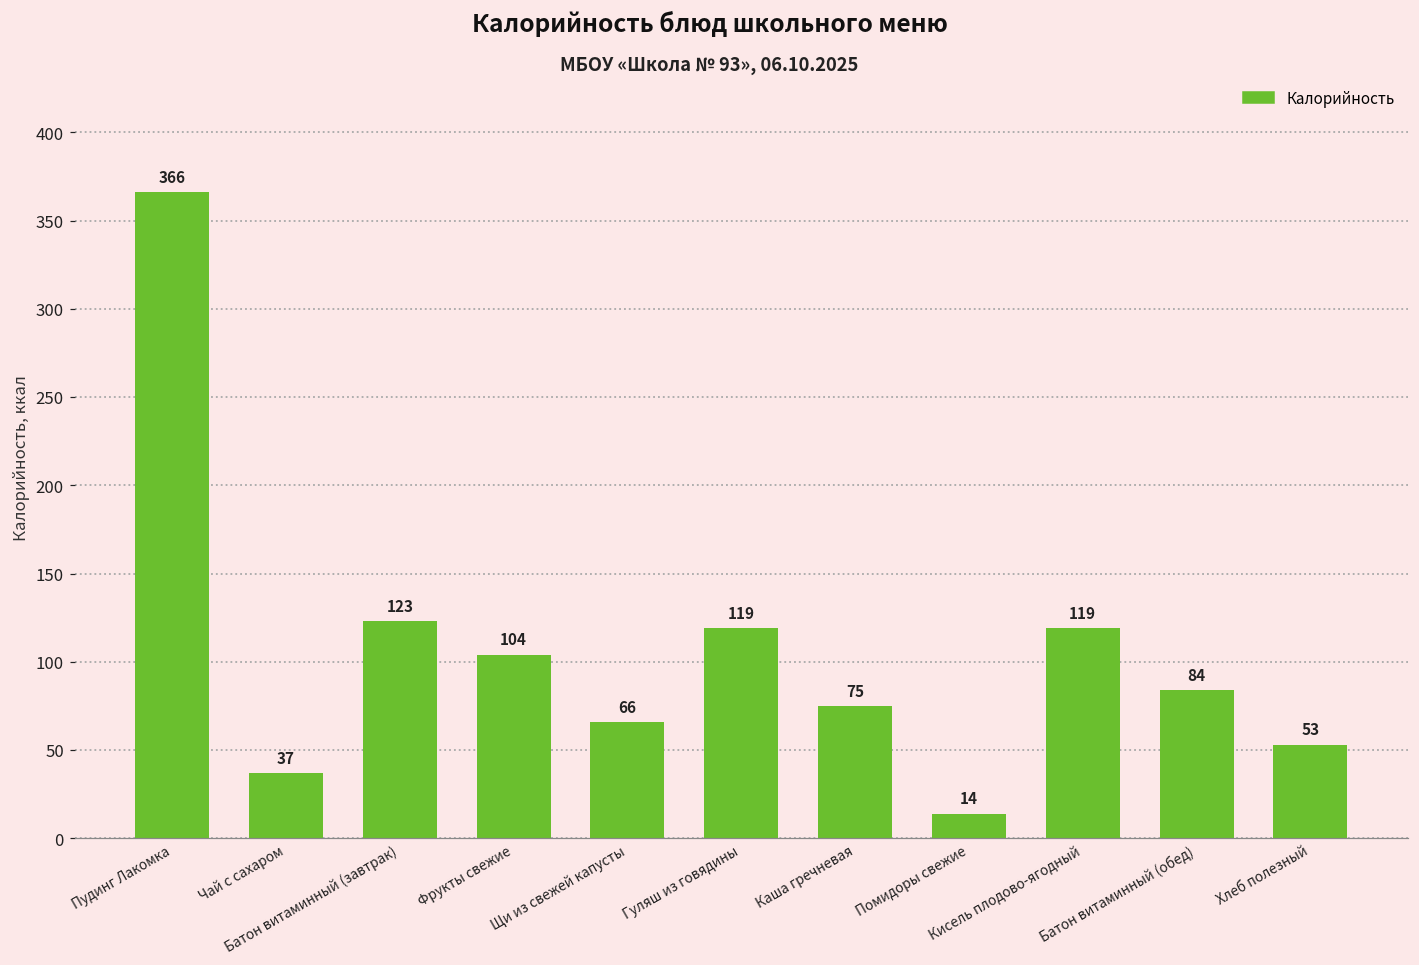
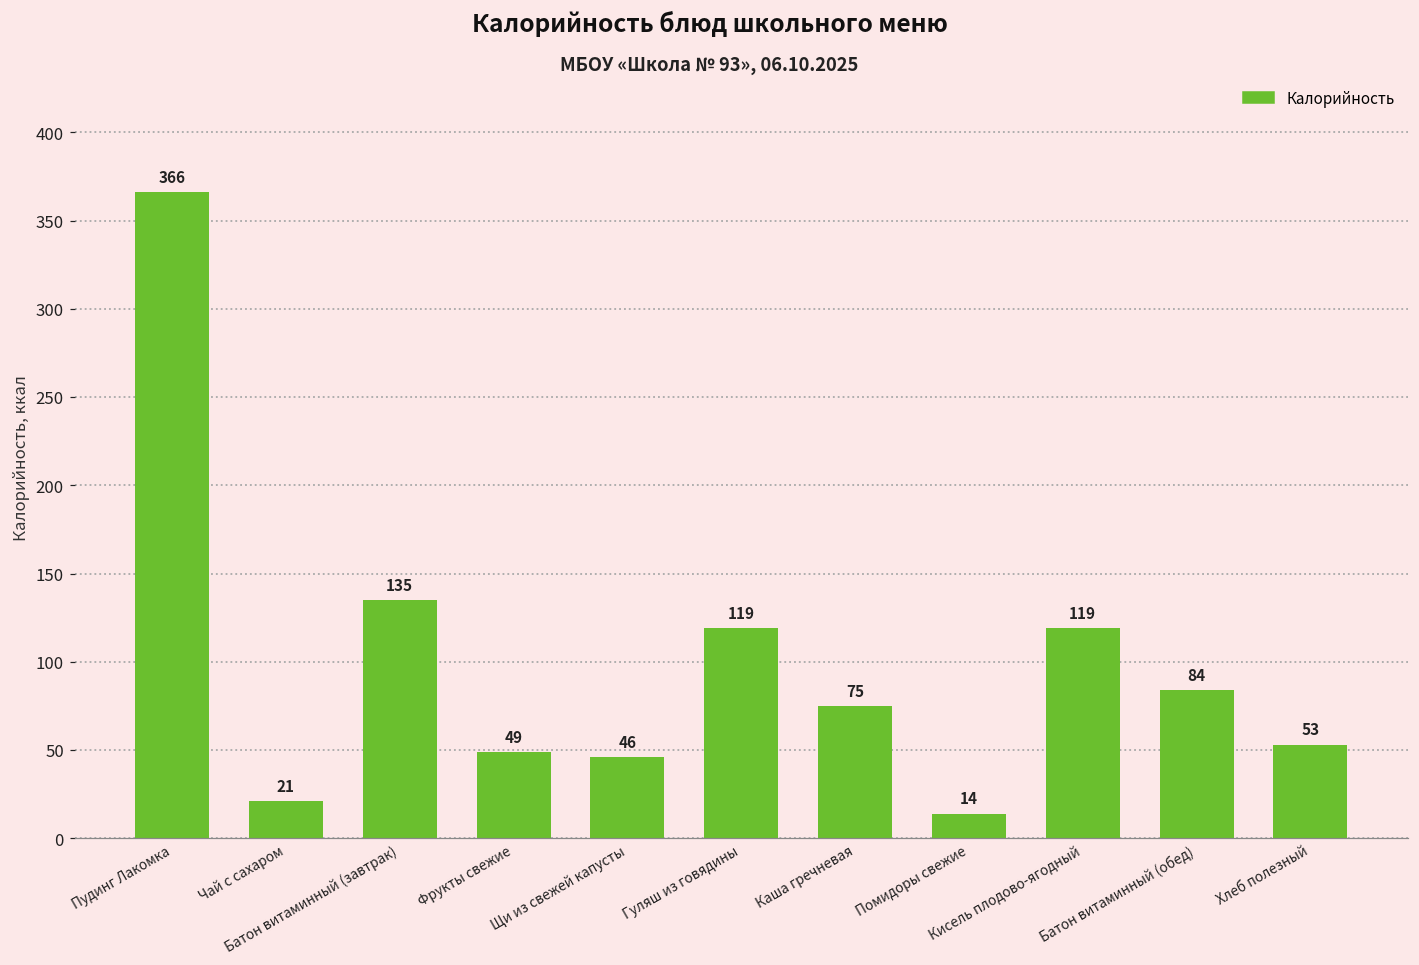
  {
    "Пудинг Лакомка": 366,
-   "Чай с сахаром": 37,
-   "Батон витаминный (завтрак)": 123,
-   "Фрукты свежие": 104,
-   "Щи из свежей капусты": 66,
+   "Чай с сахаром": 21,
+   "Батон витаминный (завтрак)": 135,
+   "Фрукты свежие": 49,
+   "Щи из свежей капусты": 46,
    "Гуляш из говядины": 119,
    "Каша гречневая": 75,
    "Помидоры свежие": 14,
    "Кисель плодово-ягодный": 119,
    "Батон витаминный (обед)": 84,
    "Хлеб полезный": 53
  }
